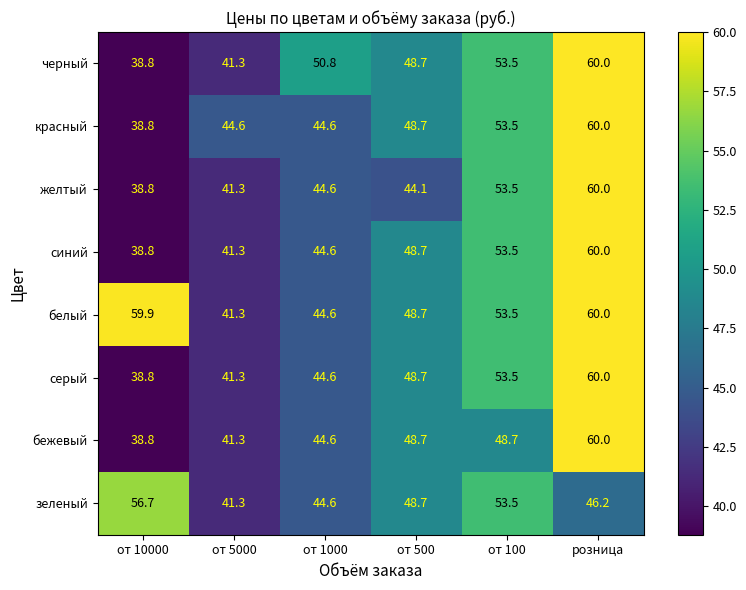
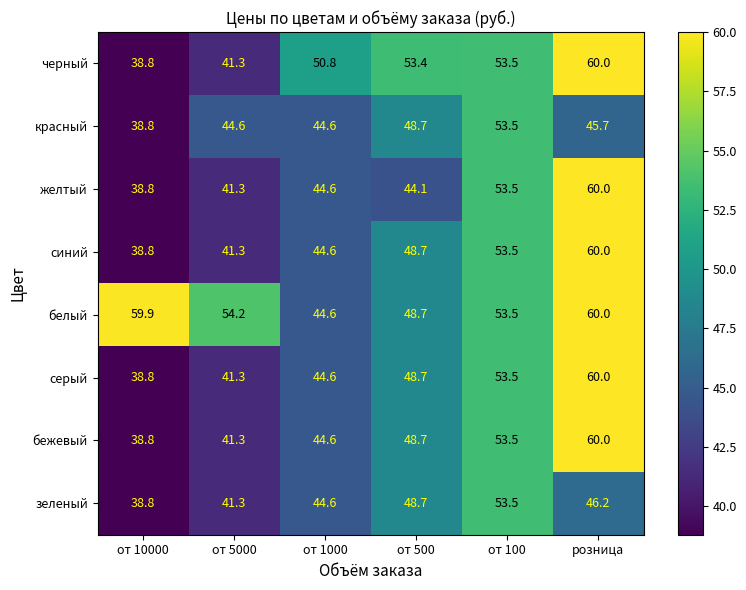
  {
    "черный": {
      "от 10000": 38.8,
      "от 5000": 41.3,
      "от 1000": 50.8,
-     "от 500": 48.7,
+     "от 500": 53.4,
      "от 100": 53.5,
      "розница": 60.0
    },
    "красный": {
      "от 10000": 38.8,
      "от 5000": 44.6,
      "от 1000": 44.6,
      "от 500": 48.7,
      "от 100": 53.5,
-     "розница": 60.0
+     "розница": 45.7
    },
    "желтый": {
      "от 10000": 38.8,
      "от 5000": 41.3,
      "от 1000": 44.6,
      "от 500": 44.1,
      "от 100": 53.5,
      "розница": 60.0
    },
    "синий": {
      "от 10000": 38.8,
      "от 5000": 41.3,
      "от 1000": 44.6,
      "от 500": 48.7,
      "от 100": 53.5,
      "розница": 60.0
    },
    "белый": {
      "от 10000": 59.9,
-     "от 5000": 41.3,
+     "от 5000": 54.2,
      "от 1000": 44.6,
      "от 500": 48.7,
      "от 100": 53.5,
      "розница": 60.0
    },
    "серый": {
      "от 10000": 38.8,
      "от 5000": 41.3,
      "от 1000": 44.6,
      "от 500": 48.7,
      "от 100": 53.5,
      "розница": 60.0
    },
    "бежевый": {
      "от 10000": 38.8,
      "от 5000": 41.3,
      "от 1000": 44.6,
      "от 500": 48.7,
-     "от 100": 48.7,
+     "от 100": 53.5,
      "розница": 60.0
    },
    "зеленый": {
-     "от 10000": 56.7,
+     "от 10000": 38.8,
      "от 5000": 41.3,
      "от 1000": 44.6,
      "от 500": 48.7,
      "от 100": 53.5,
      "розница": 46.2
    }
  }
